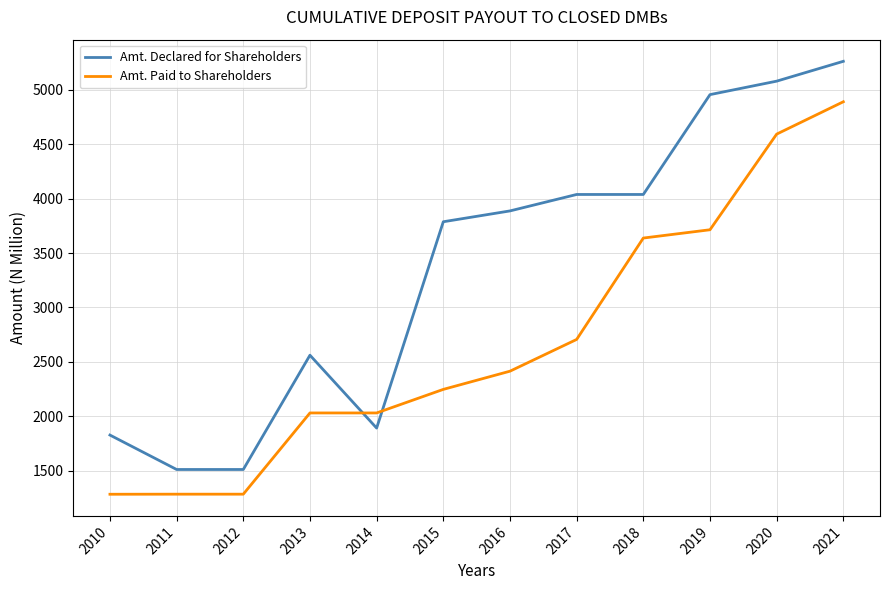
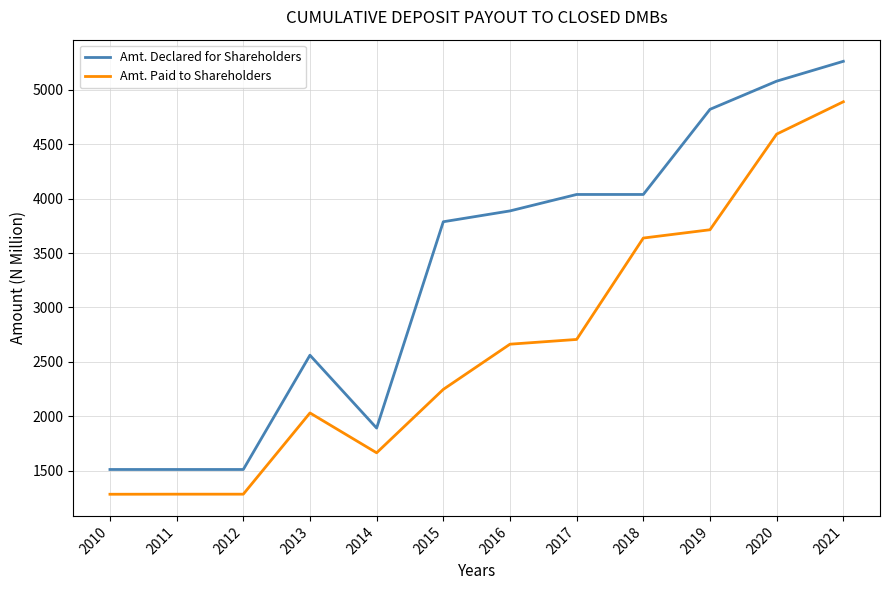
  {
    "Amt. Declared for Shareholders": {
-     "2010": 1830,
+     "2010": 1510,
      "2011": 1510,
      "2012": 1510,
      "2013": 2560,
      "2014": 1890,
      "2015": 3790,
      "2016": 3890,
      "2017": 4040,
      "2018": 4040,
-     "2019": 4950,
+     "2019": 4820,
      "2020": 5080,
      "2021": 5260
    },
    "Amt. Paid to Shareholders": {
      "2010": 1290,
      "2011": 1290,
      "2012": 1290,
      "2013": 2030,
-     "2014": 2030,
+     "2014": 1670,
      "2015": 2250,
-     "2016": 2420,
+     "2016": 2660,
      "2017": 2710,
      "2018": 3640,
      "2019": 3710,
      "2020": 4590,
      "2021": 4890
    }
  }
